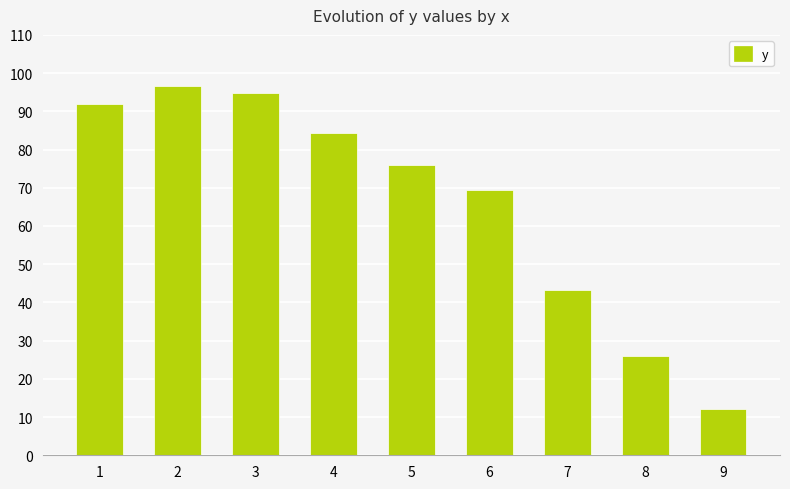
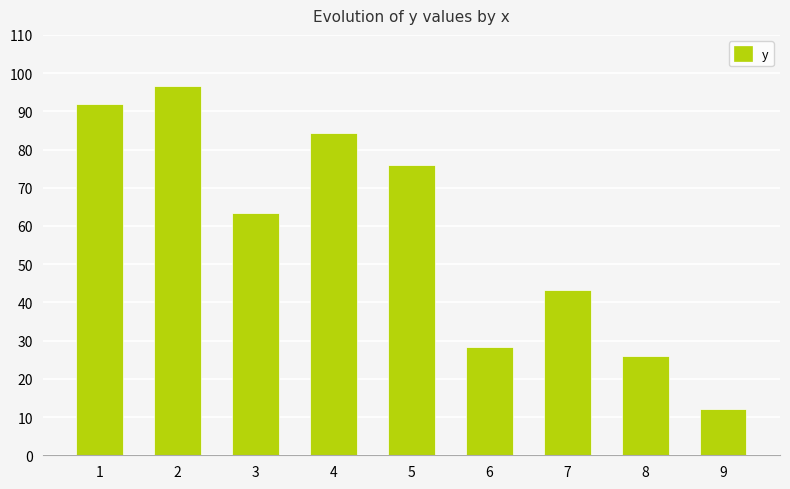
  {
    "1": 92,
    "2": 97,
-   "3": 95,
+   "3": 63,
    "4": 84,
    "5": 76,
-   "6": 69,
+   "6": 28,
    "7": 43,
    "8": 26,
    "9": 12
  }
